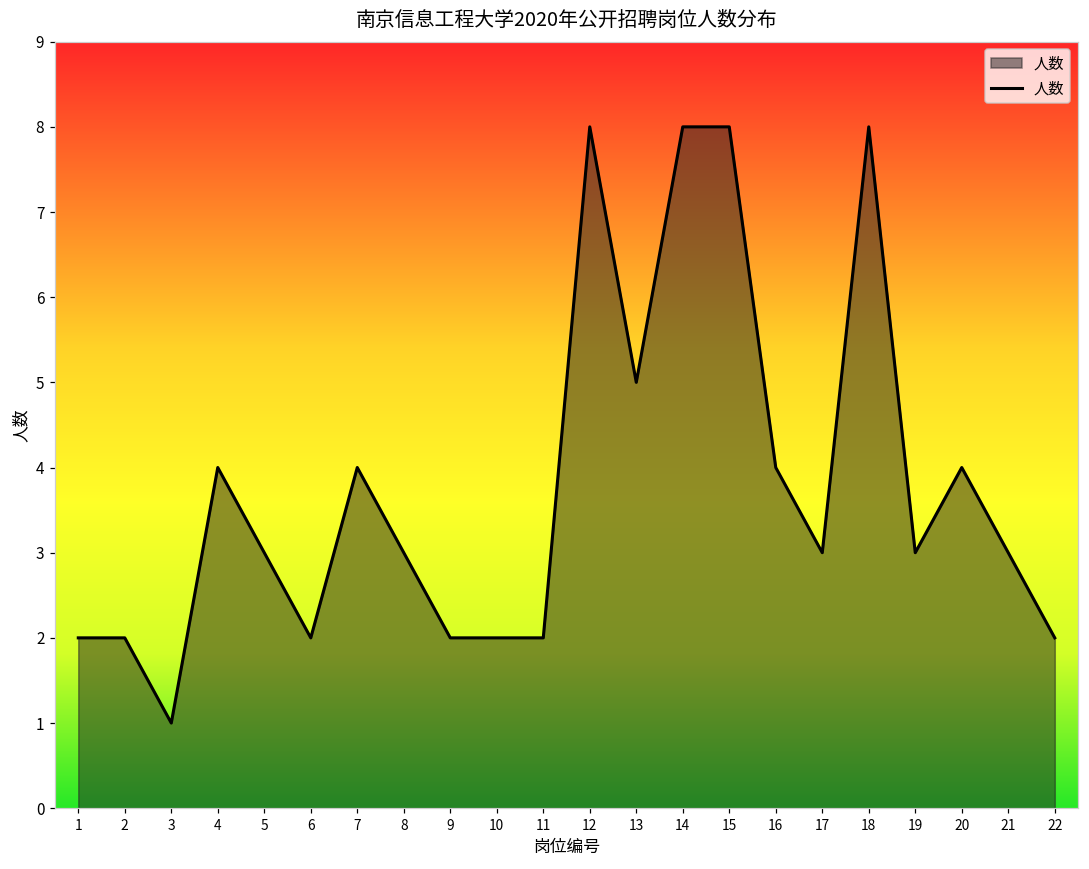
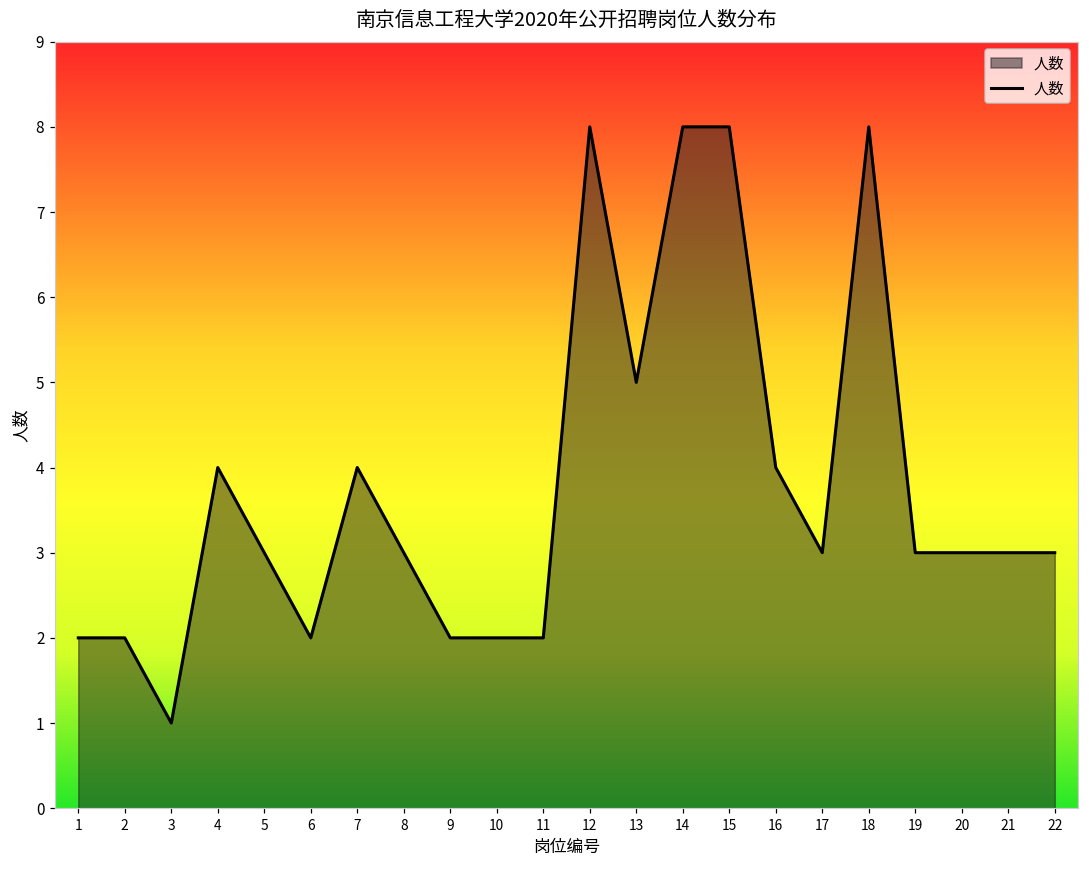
  {
    "1": 2,
    "2": 2,
    "3": 1,
    "4": 4,
    "5": 3,
    "6": 2,
    "7": 4,
    "8": 3,
    "9": 2,
    "10": 2,
    "11": 2,
    "12": 8,
    "13": 5,
    "14": 8,
    "15": 8,
    "16": 4,
    "17": 3,
    "18": 8,
    "19": 3,
-   "20": 4,
+   "20": 3,
    "21": 3,
-   "22": 2
+   "22": 3
  }
